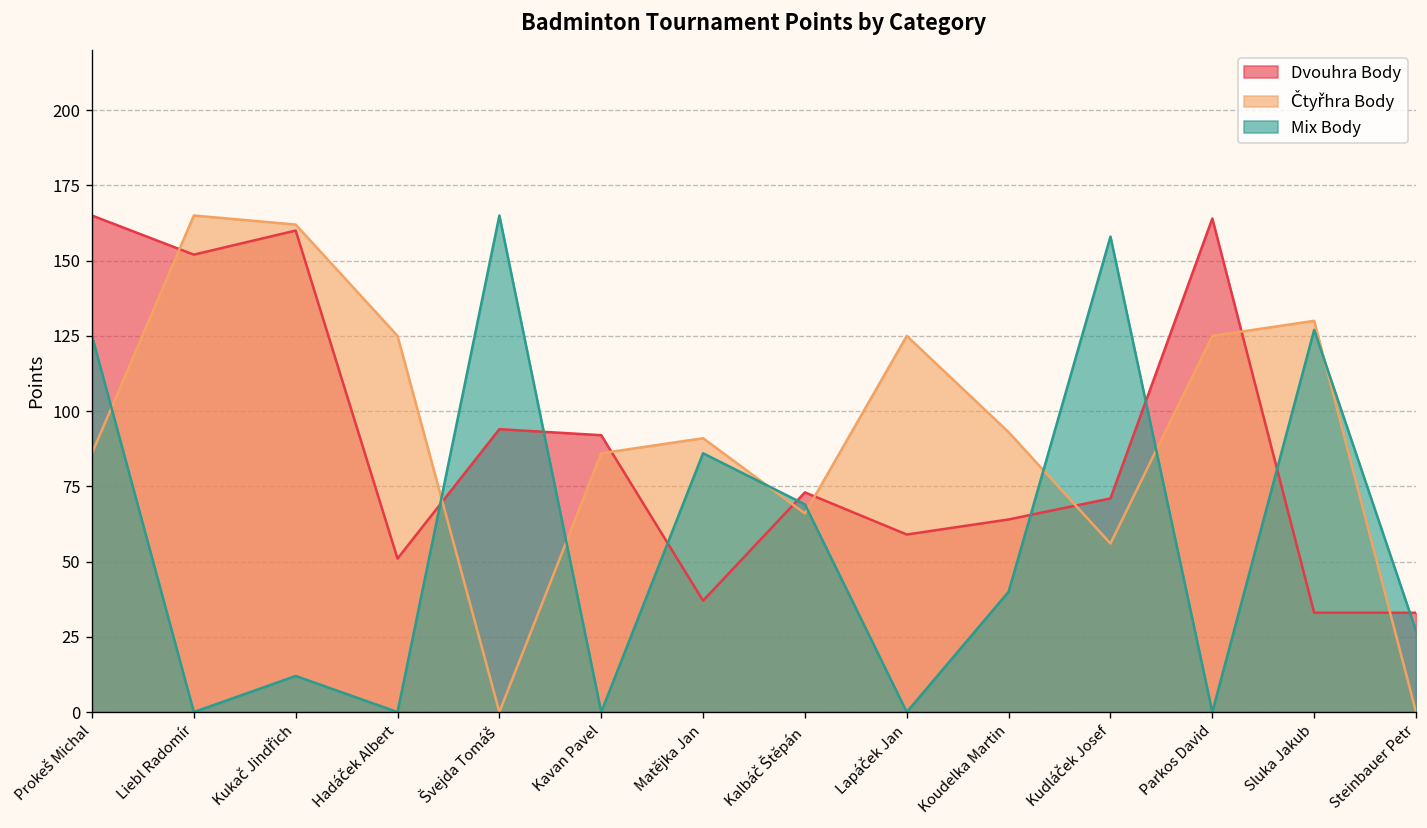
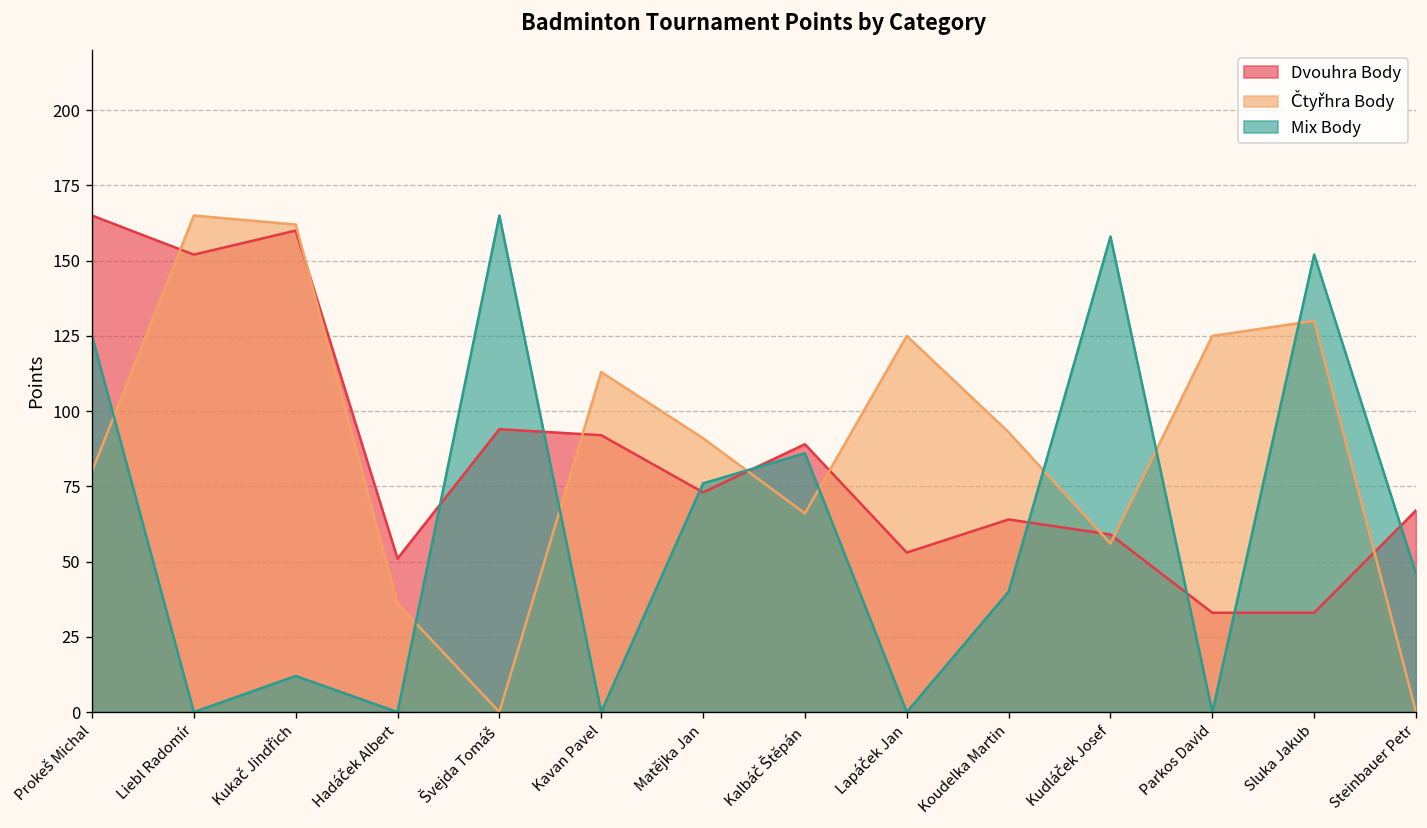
  {
    "Dvouhra Body": {
      "Prokeš Michal": 165,
      "Liebl Radomír": 152,
      "Kukač Jindřich": 160,
      "Hadáček Albert": 51,
      "Švejda Tomáš": 94,
      "Kavan Pavel": 92,
-     "Matějka Jan": 37,
-     "Kalbáč Štěpán": 73,
-     "Lapáček Jan": 59,
+     "Matějka Jan": 73,
+     "Kalbáč Štěpán": 89,
+     "Lapáček Jan": 53,
      "Koudelka Martin": 64,
-     "Kudláček Josef": 71,
-     "Parkos David": 164,
+     "Kudláček Josef": 59,
+     "Parkos David": 33,
      "Sluka Jakub": 33,
-     "Steinbauer Petr": 33
+     "Steinbauer Petr": 67
    },
    "Čtyřhra Body": {
-     "Prokeš Michal": 86,
+     "Prokeš Michal": 80,
      "Liebl Radomír": 165,
      "Kukač Jindřich": 162,
-     "Hadáček Albert": 125,
+     "Hadáček Albert": 36,
      "Švejda Tomáš": 0,
-     "Kavan Pavel": 86,
+     "Kavan Pavel": 113,
      "Matějka Jan": 91,
      "Kalbáč Štěpán": 66,
      "Lapáček Jan": 125,
      "Koudelka Martin": 93,
      "Kudláček Josef": 56,
      "Parkos David": 125,
      "Sluka Jakub": 130,
      "Steinbauer Petr": 0
    },
    "Mix Body": {
      "Prokeš Michal": 125,
      "Liebl Radomír": 0,
      "Kukač Jindřich": 12,
      "Hadáček Albert": 0,
      "Švejda Tomáš": 165,
      "Kavan Pavel": 0,
-     "Matějka Jan": 86,
-     "Kalbáč Štěpán": 69,
+     "Matějka Jan": 76,
+     "Kalbáč Štěpán": 86,
      "Lapáček Jan": 0,
      "Koudelka Martin": 40,
      "Kudláček Josef": 158,
      "Parkos David": 0,
-     "Sluka Jakub": 127,
-     "Steinbauer Petr": 27
+     "Sluka Jakub": 152,
+     "Steinbauer Petr": 46
    }
  }
